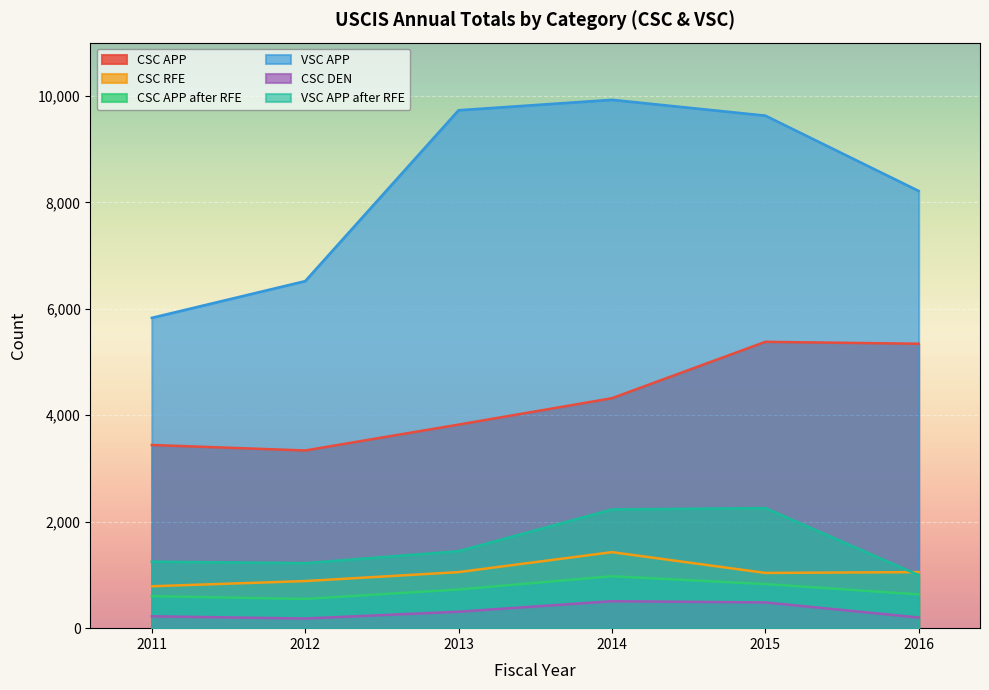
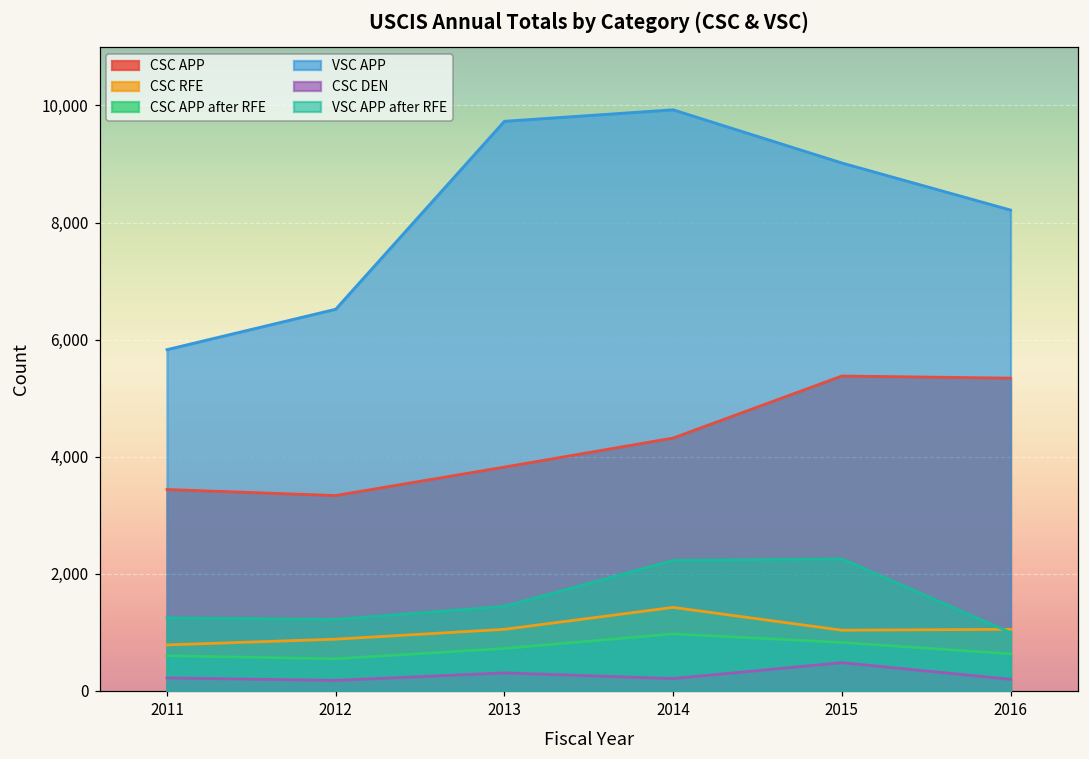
  {
    "CSC APP": {
      "2011": "3,400",
      "2012": "3,300",
      "2013": "3,800",
      "2014": "4,300",
      "2015": "5,400",
      "2016": "5,300"
    },
    "CSC RFE": {
      "2011": "800",
      "2012": "900",
      "2013": "1,100",
      "2014": "1,400",
      "2015": "1,000",
      "2016": "1,100"
    },
    "VSC APP": {
      "2011": "5,800",
      "2012": "6,500",
      "2013": "9,700",
      "2014": "9,900",
-     "2015": "9,600",
+     "2015": "9,000",
      "2016": "8,200"
    },
    "CSC DEN": {
      "2011": "200",
      "2012": "200",
      "2013": "300",
-     "2014": "500",
+     "2014": "200",
      "2015": "500",
      "2016": "200"
    }
  }
